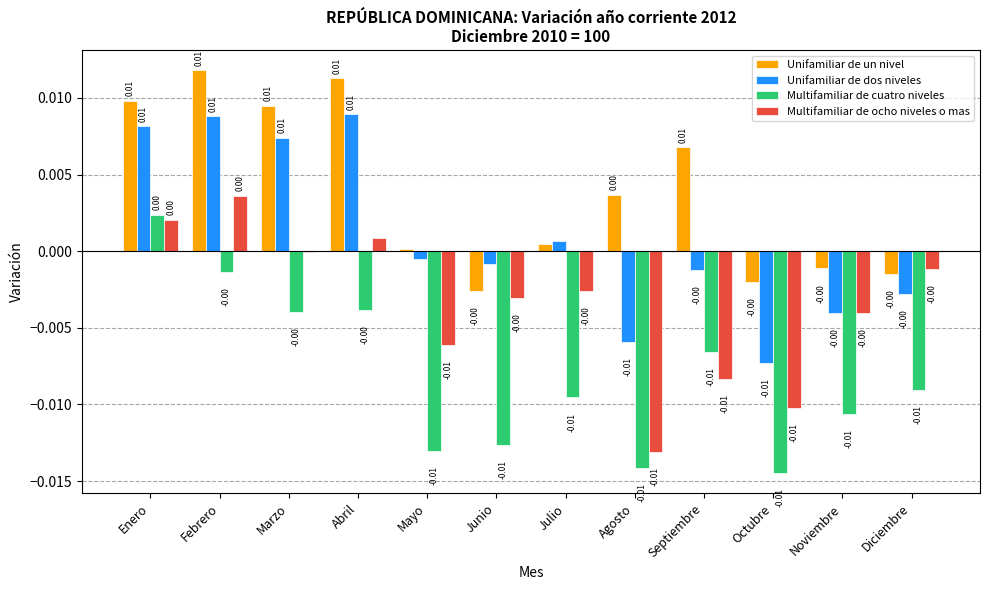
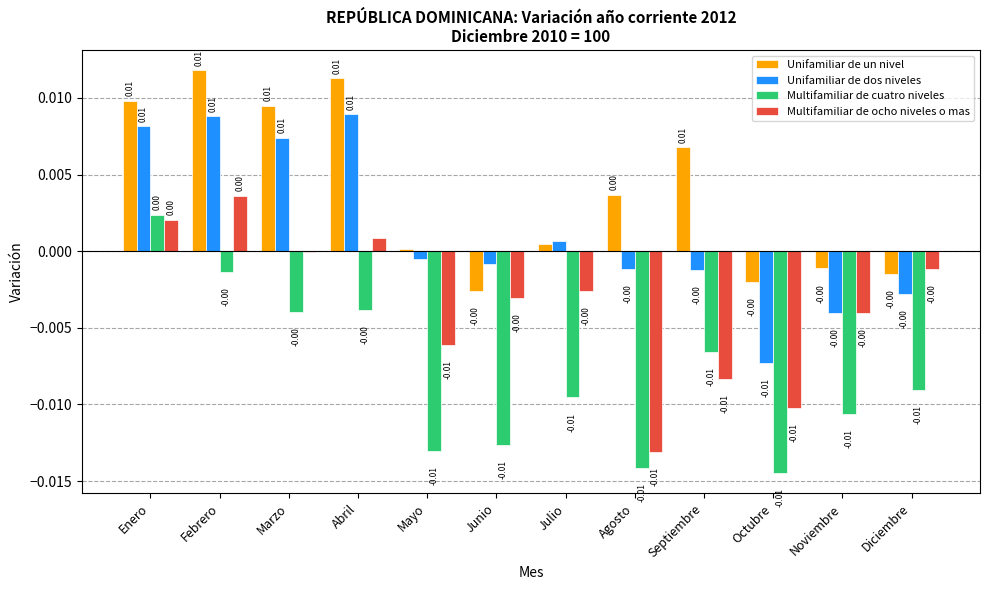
  {
    "Unifamiliar de un nivel": {
      "Enero": 0.01,
      "Febrero": 0.01,
      "Marzo": 0.01,
      "Abril": 0.01,
      "Junio": -0.00,
      "Agosto": 0.00,
      "Septiembre": 0.01,
      "Octubre": -0.00
    },
    "Unifamiliar de dos niveles": {
      "Enero": 0.01,
      "Febrero": 0.01,
      "Marzo": 0.01,
      "Abril": 0.01,
-     "Agosto": -0.01,
+     "Agosto": -0.00,
      "Septiembre": -0.00,
      "Octubre": -0.01,
      "Noviembre": -0.00,
      "Diciembre": -0.00
    },
    "Multifamiliar de cuatro niveles": {
      "Enero": 0.00,
      "Febrero": -0.00,
      "Marzo": -0.00,
      "Abril": -0.00,
      "Mayo": -0.01,
      "Junio": -0.01,
      "Julio": -0.01,
      "Agosto": -0.01,
      "Octubre": -0.01,
      "Noviembre": -0.01,
      "Diciembre": -0.01
    },
    "Multifamiliar de ocho niveles o mas": {
      "Enero": 0.00,
      "Febrero": 0.00,
      "Mayo": -0.01,
      "Junio": -0.00,
      "Julio": -0.00,
      "Septiembre": -0.01,
      "Octubre": -0.01,
      "Noviembre": -0.00,
      "Diciembre": -0.00
    }
  }
